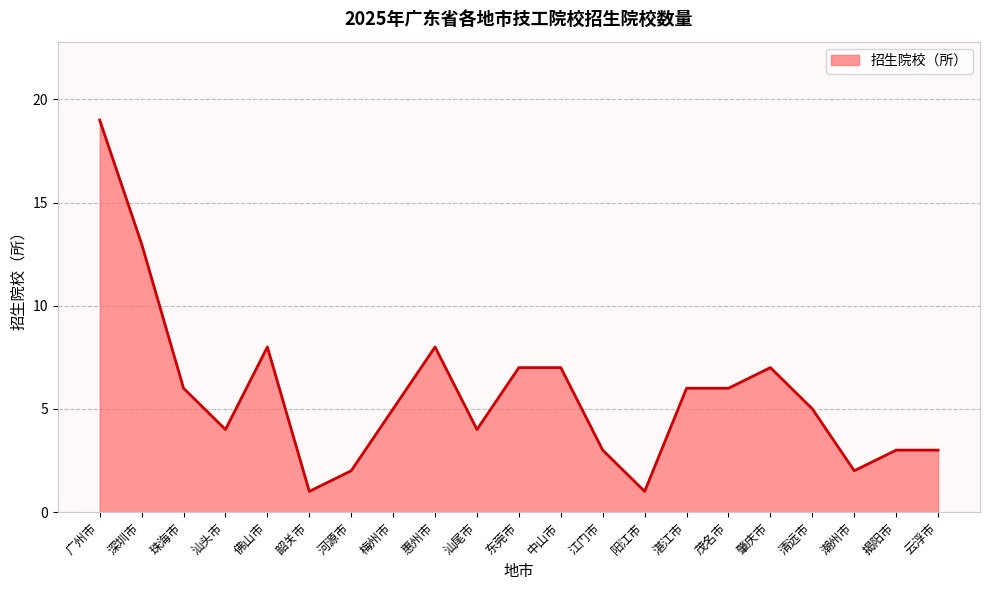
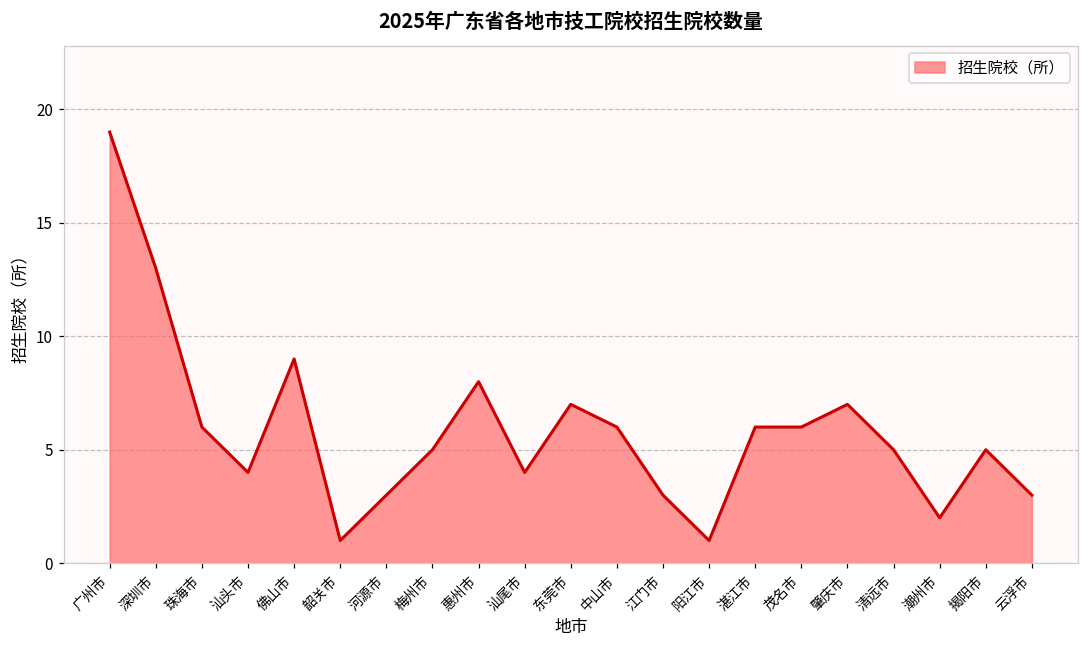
  {
    "广州市": 19,
    "深圳市": 13,
    "珠海市": 6,
    "汕头市": 4,
-   "佛山市": 8,
+   "佛山市": 9,
    "韶关市": 1,
-   "河源市": 2,
+   "河源市": 3,
    "梅州市": 5,
    "惠州市": 8,
    "汕尾市": 4,
    "东莞市": 7,
-   "中山市": 7,
+   "中山市": 6,
    "江门市": 3,
    "阳江市": 1,
    "湛江市": 6,
    "茂名市": 6,
    "肇庆市": 7,
    "清远市": 5,
    "潮州市": 2,
-   "揭阳市": 3,
+   "揭阳市": 5,
    "云浮市": 3
  }
